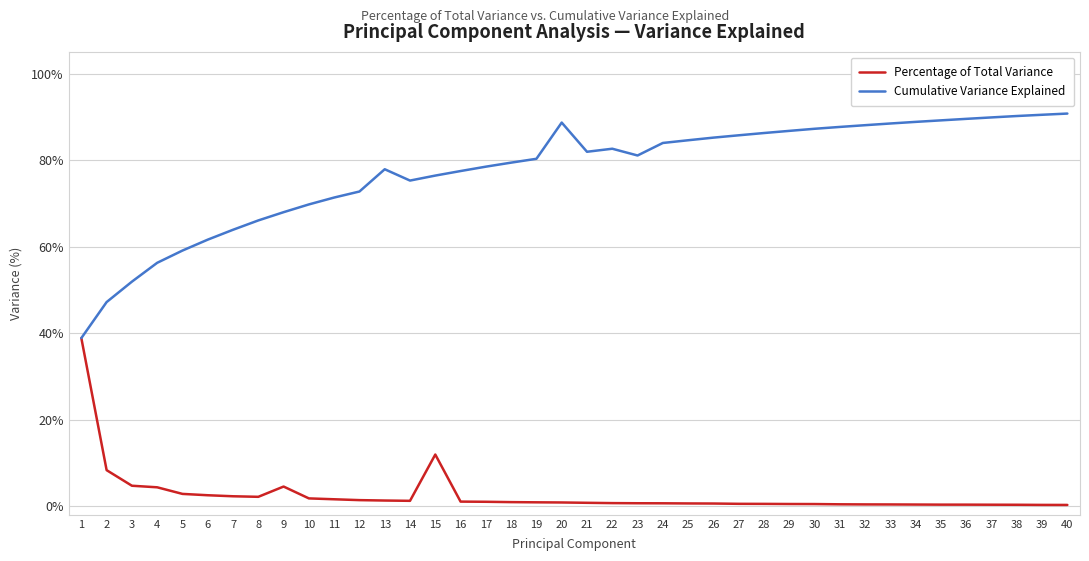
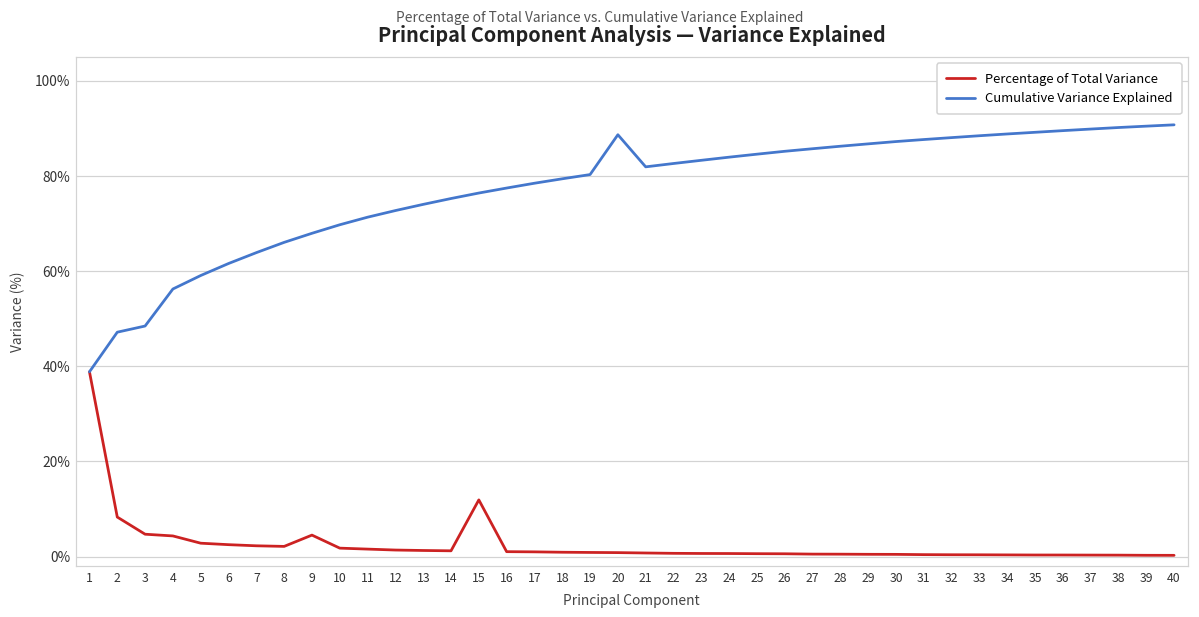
  {
    "Percentage of Total Variance": {
      "2": "8%",
      "3": "5%",
      "4": "4%",
      "5": "3%",
      "6": "3%",
      "7": "2%",
      "8": "2%",
      "9": "5%",
      "10": "2%",
      "11": "2%",
      "12": "1%",
      "13": "1%",
      "14": "1%",
      "15": "12%",
      "16": "1%",
      "17": "1%",
      "18": "1%",
      "19": "1%",
      "20": "1%",
      "21": "1%",
      "22": "1%",
      "23": "1%",
      "24": "1%",
      "25": "1%",
      "26": "1%",
      "27": "1%",
      "28": "1%",
      "29": "0%",
      "30": "0%",
      "31": "0%",
      "32": "0%",
      "33": "0%",
      "34": "0%",
      "35": "0%",
      "36": "0%",
      "37": "0%",
      "38": "0%",
      "39": "0%",
      "40": "0%"
    },
    "Cumulative Variance Explained": {
      "2": "47%",
-     "3": "52%",
+     "3": "48%",
      "4": "56%",
      "5": "59%",
      "6": "62%",
      "7": "64%",
      "8": "66%",
      "9": "68%",
      "10": "70%",
      "11": "71%",
      "12": "73%",
-     "13": "78%",
+     "13": "74%",
      "14": "75%",
      "15": "76%",
      "16": "77%",
      "17": "78%",
      "18": "79%",
      "19": "80%",
      "20": "89%",
      "21": "82%",
      "22": "83%",
-     "23": "81%",
+     "23": "83%",
      "24": "84%",
      "25": "85%",
      "26": "85%",
      "27": "86%",
      "28": "86%",
      "29": "87%",
      "30": "87%",
      "31": "88%",
      "32": "88%",
      "33": "88%",
      "34": "89%",
      "35": "89%",
      "36": "90%",
      "37": "90%",
      "38": "90%",
      "39": "90%",
      "40": "91%"
    }
  }
